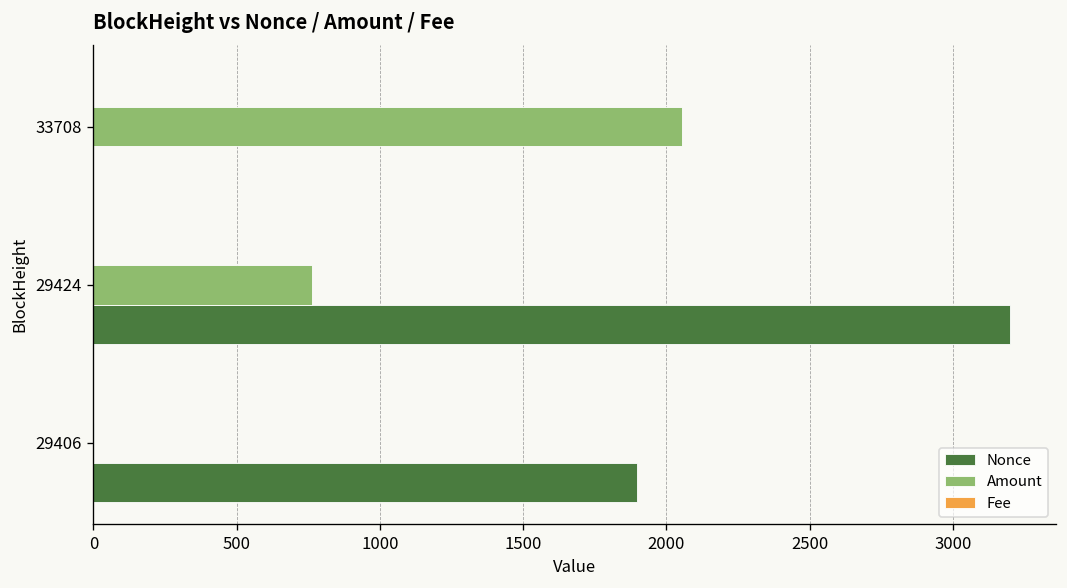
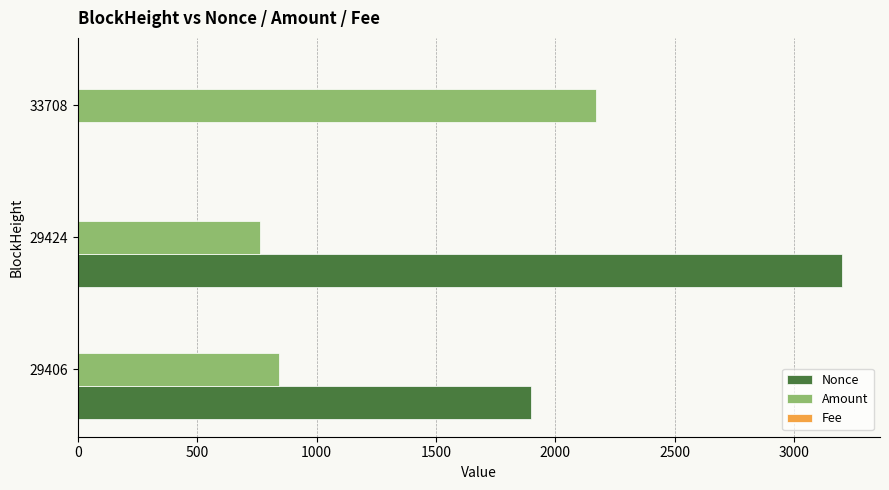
  {
    "Nonce": {
      "33708": 0,
      "29424": 3200,
      "29406": 1900
    },
    "Amount": {
-     "33708": 2050,
+     "33708": 2170,
      "29424": 760,
-     "29406": 0
+     "29406": 840
    }
  }
